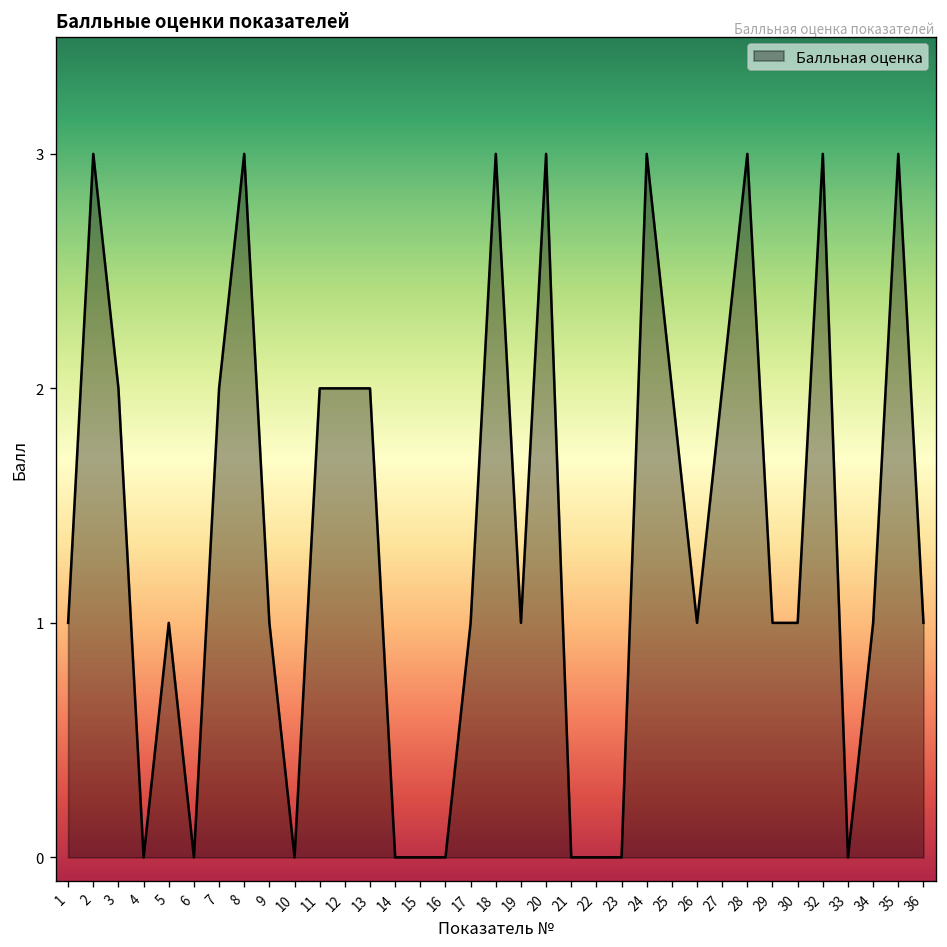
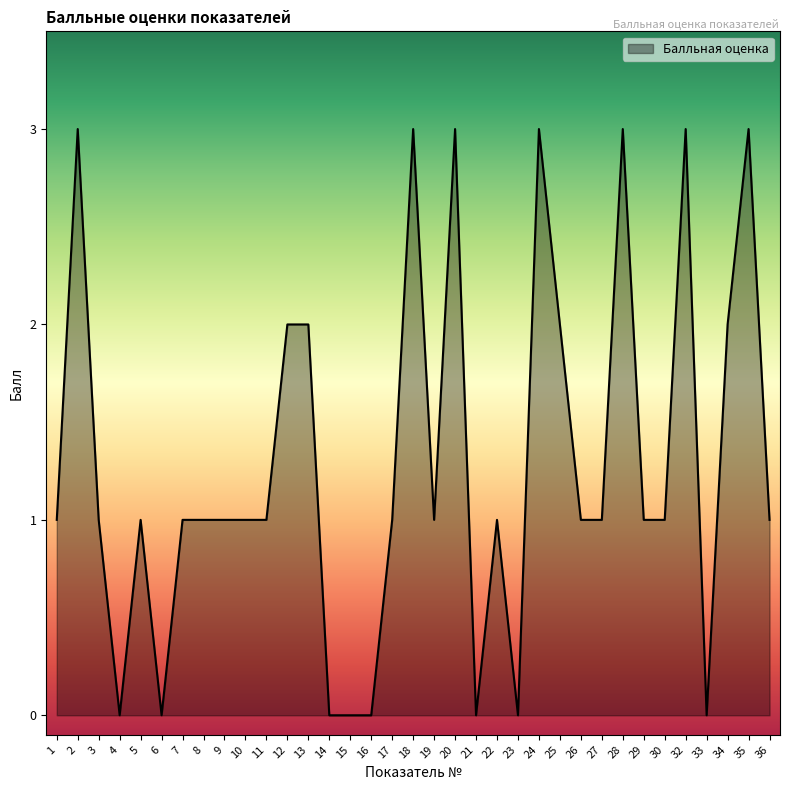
  {
    "1": 1,
    "2": 3,
-   "3": 2,
+   "3": 1,
    "4": 0,
    "5": 1,
    "6": 0,
-   "7": 2,
-   "8": 3,
+   "7": 1,
+   "8": 1,
    "9": 1,
-   "10": 0,
-   "11": 2,
+   "10": 1,
+   "11": 1,
    "12": 2,
    "13": 2,
    "14": 0,
    "15": 0,
    "16": 0,
    "17": 1,
    "18": 3,
    "19": 1,
    "20": 3,
    "21": 0,
-   "22": 0,
+   "22": 1,
    "23": 0,
    "24": 3,
    "25": 2,
    "26": 1,
-   "27": 2,
+   "27": 1,
    "28": 3,
    "29": 1,
    "30": 1,
    "32": 3,
    "33": 0,
-   "34": 1,
+   "34": 2,
    "35": 3,
    "36": 1
  }
